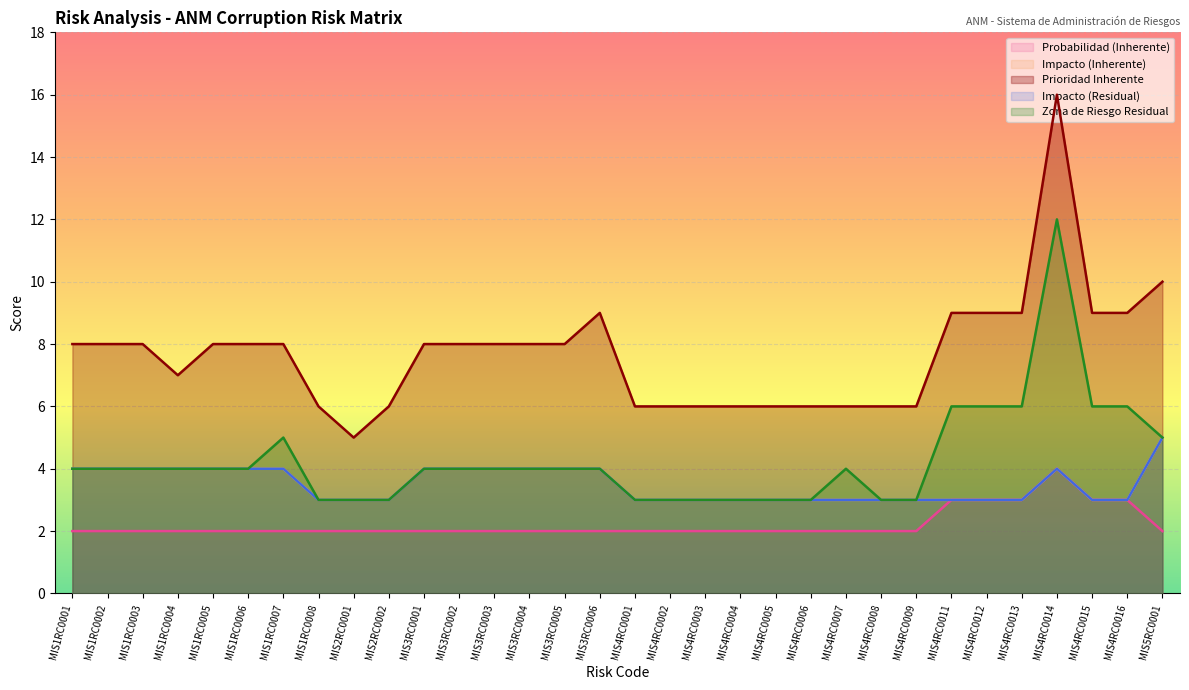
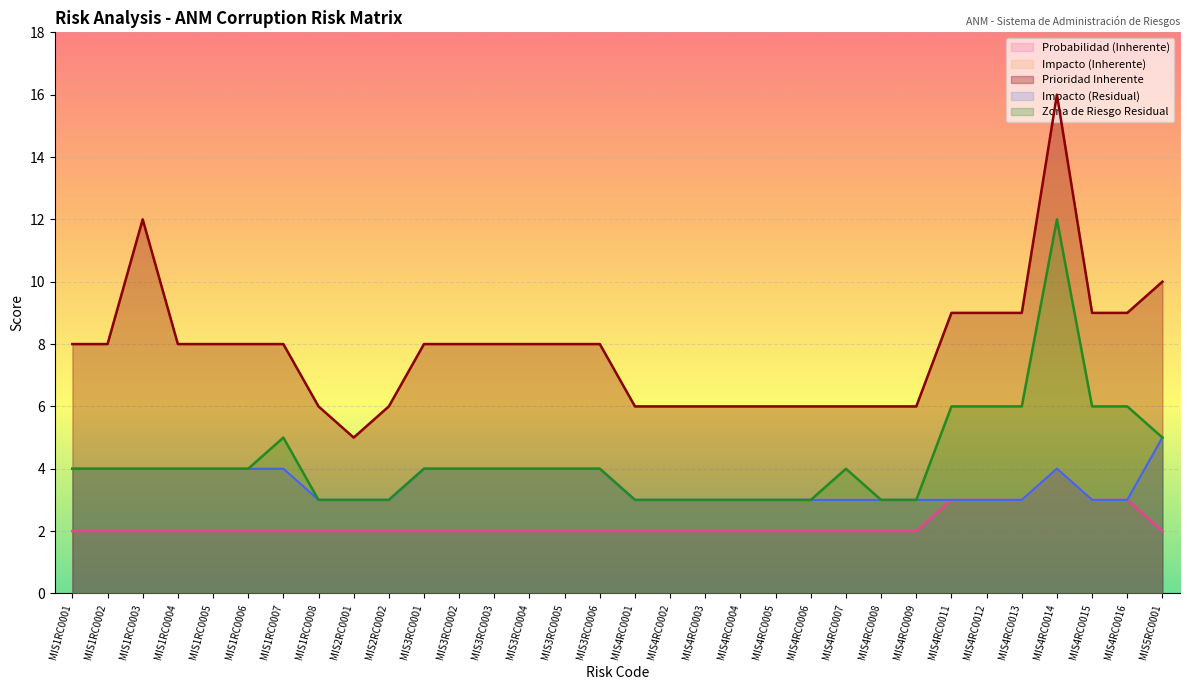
  {
    "Prioridad Inherente": {
      "MIS1RC0001": 8,
      "MIS1RC0002": 8,
-     "MIS1RC0003": 8,
-     "MIS1RC0004": 7,
+     "MIS1RC0003": 12,
+     "MIS1RC0004": 8,
      "MIS1RC0005": 8,
      "MIS1RC0006": 8,
      "MIS1RC0007": 8,
      "MIS1RC0008": 6,
      "MIS2RC0001": 5,
      "MIS2RC0002": 6,
      "MIS3RC0001": 8,
      "MIS3RC0002": 8,
      "MIS3RC0003": 8,
      "MIS3RC0004": 8,
      "MIS3RC0005": 8,
-     "MIS3RC0006": 9,
+     "MIS3RC0006": 8,
      "MIS4RC0001": 6,
      "MIS4RC0002": 6,
      "MIS4RC0003": 6,
      "MIS4RC0004": 6,
      "MIS4RC0005": 6,
      "MIS4RC0006": 6,
      "MIS4RC0007": 6,
      "MIS4RC0008": 6,
      "MIS4RC0009": 6,
      "MIS4RC0011": 9,
      "MIS4RC0012": 9,
      "MIS4RC0013": 9,
      "MIS4RC0015": 9,
      "MIS4RC0016": 9,
      "MIS5RC0001": 10
    },
    "Zona de Riesgo Residual": {
      "MIS1RC0007": 5,
      "MIS4RC0007": 4,
      "MIS4RC0011": 6,
      "MIS4RC0012": 6,
      "MIS4RC0013": 6,
      "MIS4RC0014": 12,
      "MIS4RC0015": 6,
      "MIS4RC0016": 6
    }
  }
